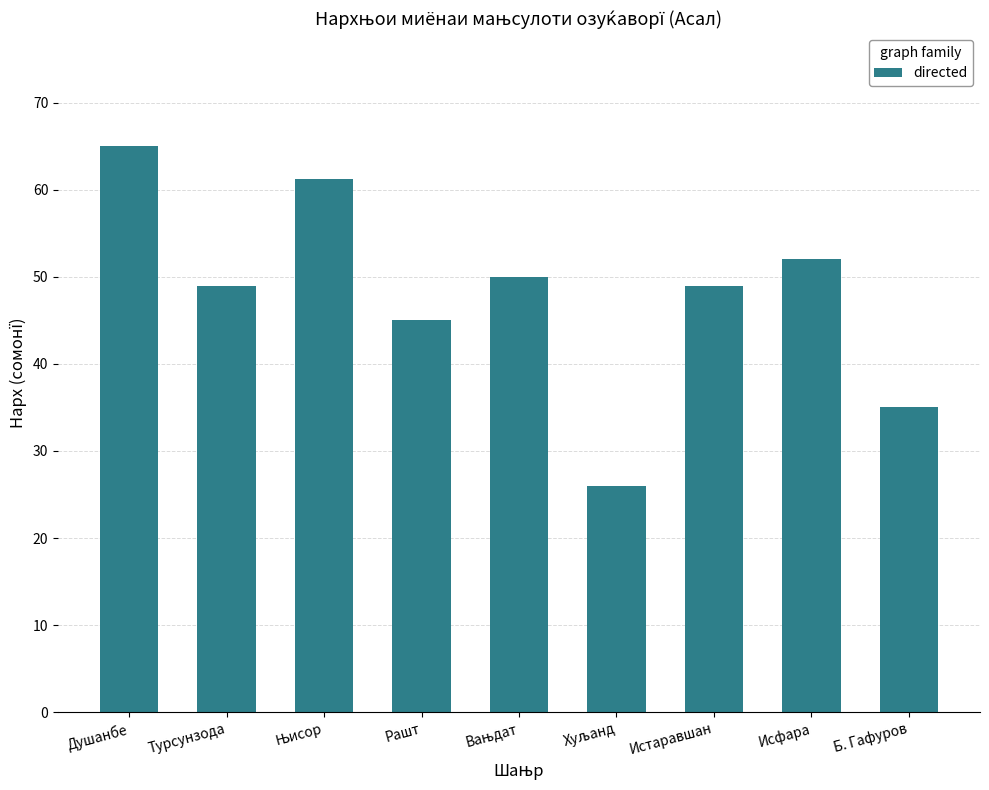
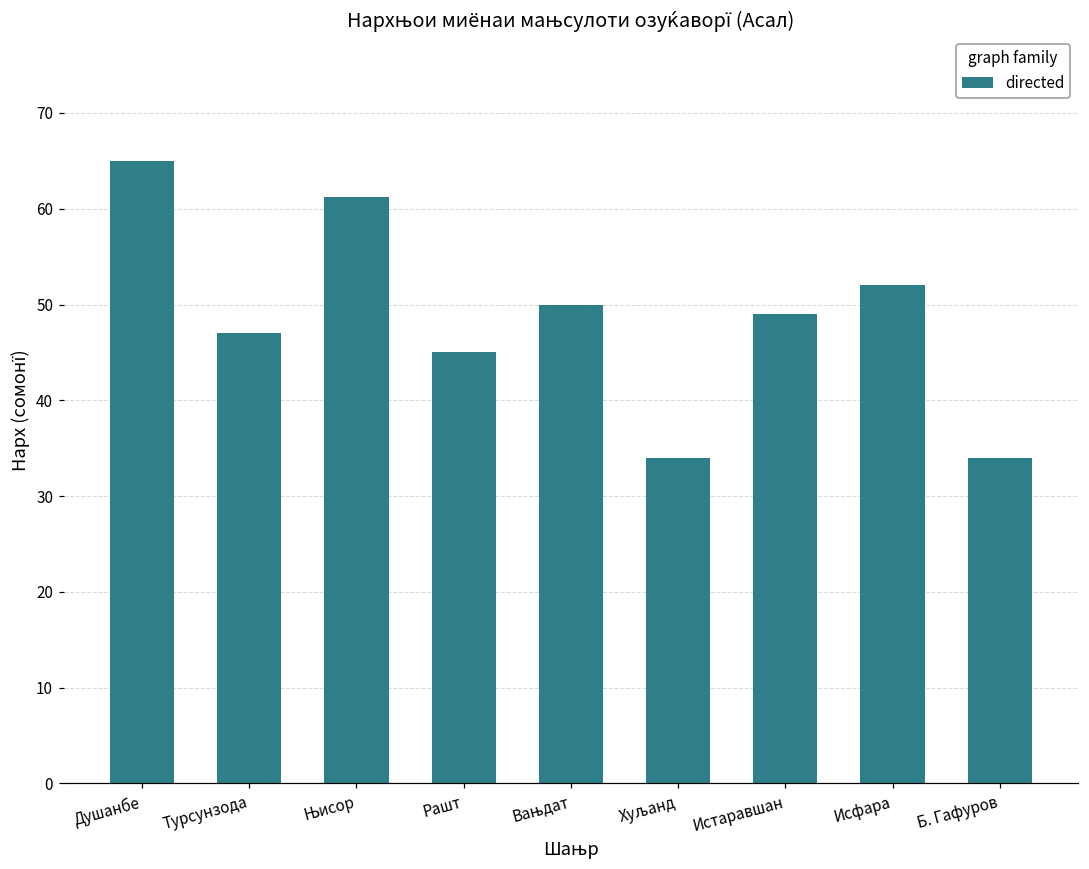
  {
    "Душанбе": 65,
-   "Турсунзода": 49,
+   "Турсунзода": 47,
    "Њисор": 61,
    "Рашт": 45,
    "Вањдат": 50,
-   "Хуљанд": 26,
+   "Хуљанд": 34,
    "Истаравшан": 49,
    "Исфара": 52,
-   "Б. Гафуров": 35
+   "Б. Гафуров": 34
  }
